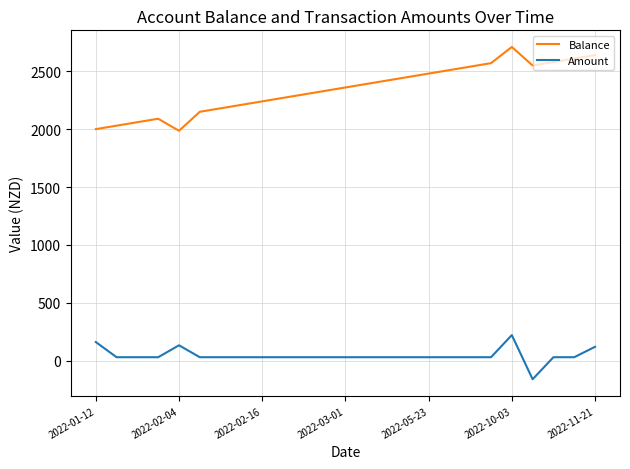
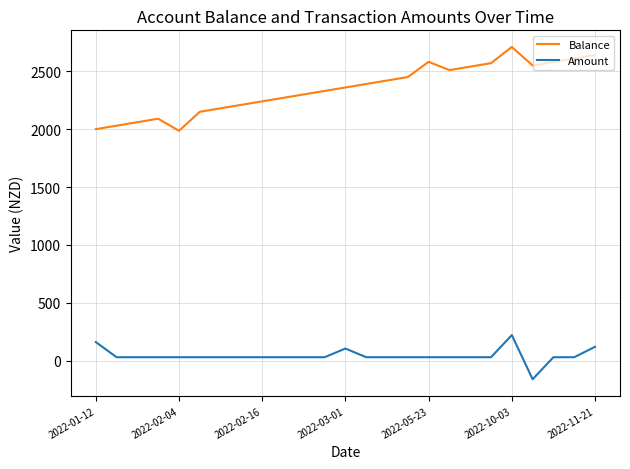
  {
    "Balance": {
      "2022-01-12": 2000,
      "2022-02-04": 1990,
      "2022-02-16": 2240,
      "2022-03-01": 2360,
-     "2022-05-23": 2480,
+     "2022-05-23": 2580,
      "2022-10-03": 2710
    },
    "Amount": {
      "2022-01-12": 160,
-     "2022-02-04": 130,
+     "2022-02-04": 30,
      "2022-02-16": 30,
-     "2022-03-01": 30,
+     "2022-03-01": 110,
      "2022-05-23": 30,
      "2022-10-03": 220,
      "2022-11-21": 120
    }
  }
